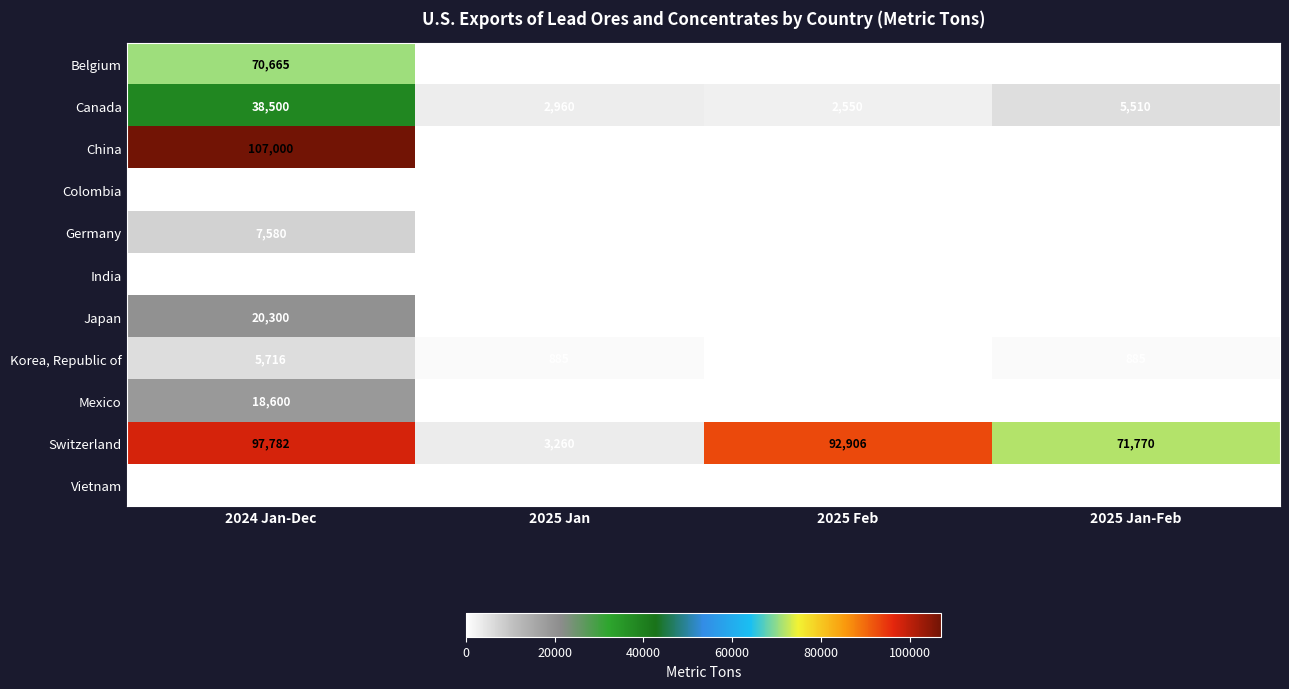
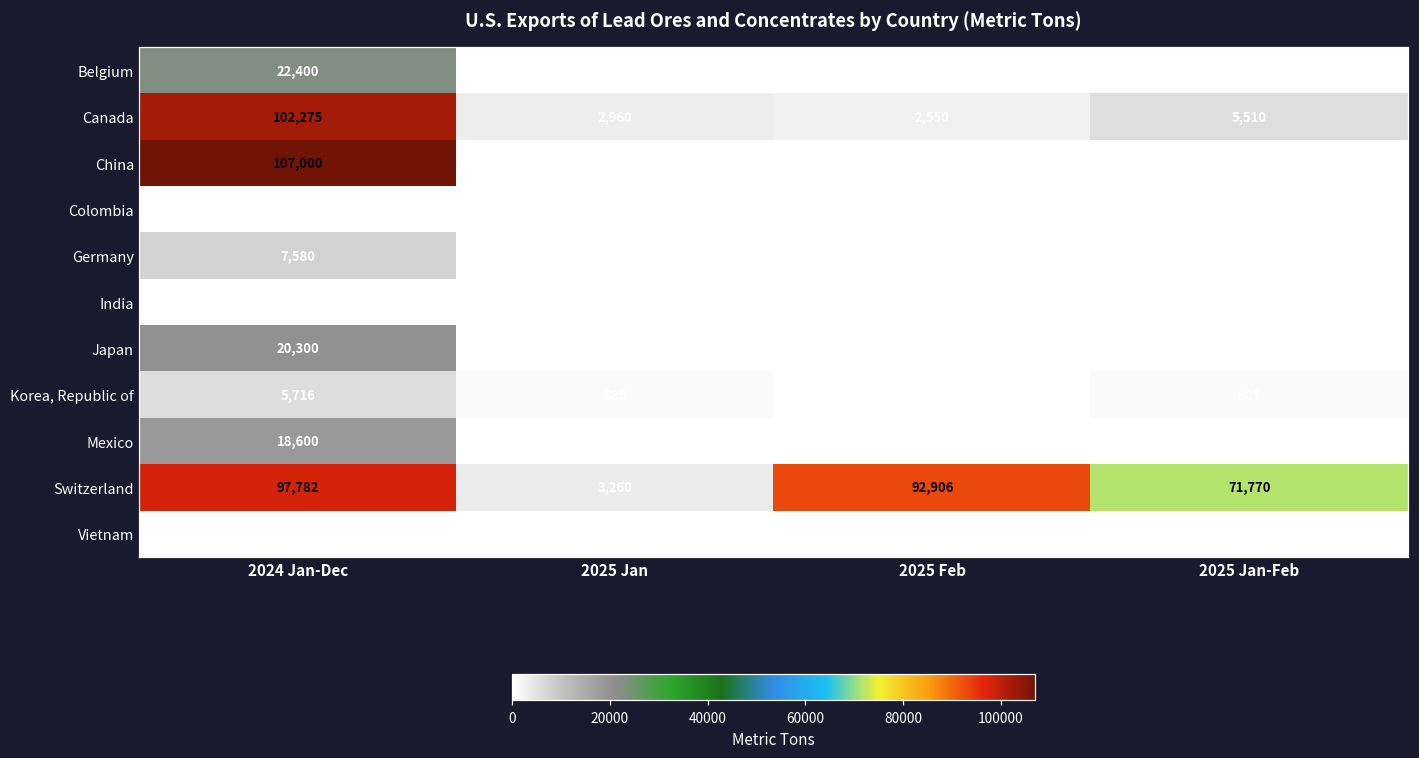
  {
    "Belgium": {
-     "2024 Jan-Dec": "70,665"
+     "2024 Jan-Dec": "22,400"
    },
    "Canada": {
-     "2024 Jan-Dec": "38,500"
+     "2024 Jan-Dec": "102,275"
    },
    "China": {
      "2024 Jan-Dec": "107,000"
    },
    "Japan": {
      "2024 Jan-Dec": "20,300"
    },
    "Mexico": {
      "2024 Jan-Dec": "18,600"
    },
    "Switzerland": {
      "2024 Jan-Dec": "97,782",
      "2025 Feb": "92,906",
      "2025 Jan-Feb": "71,770"
    }
  }
